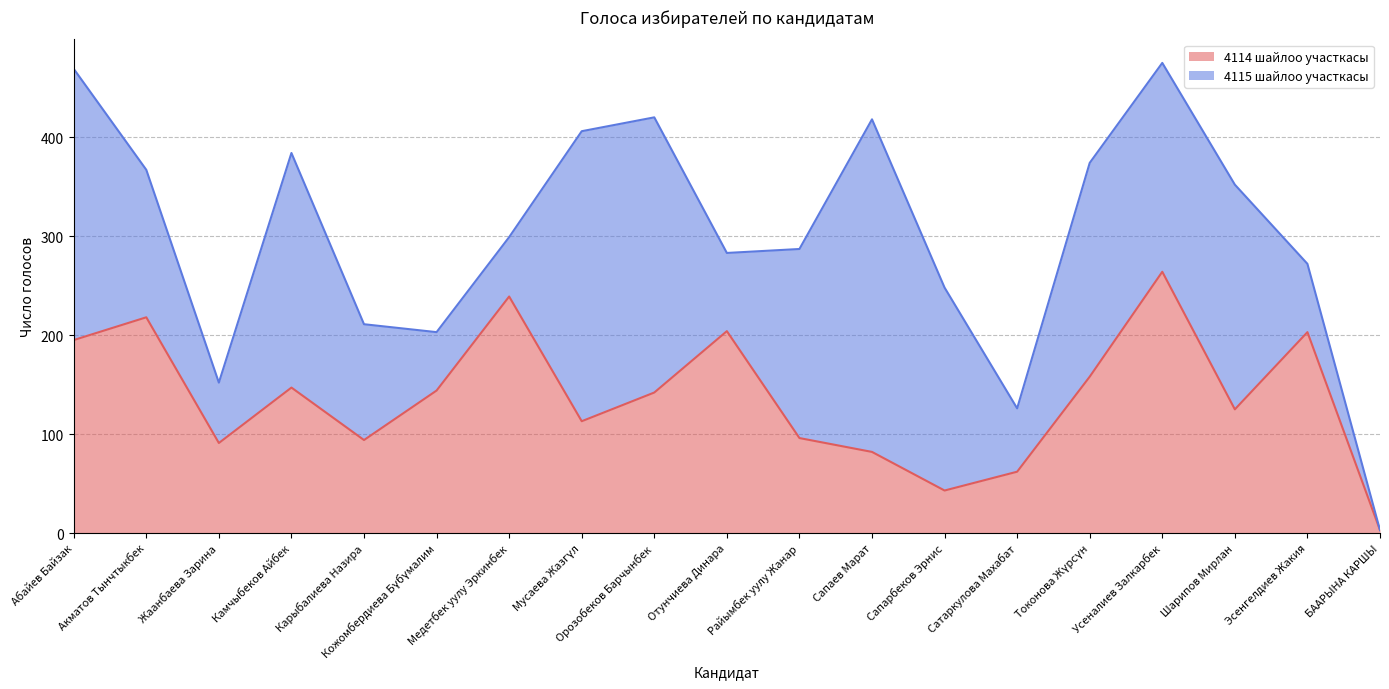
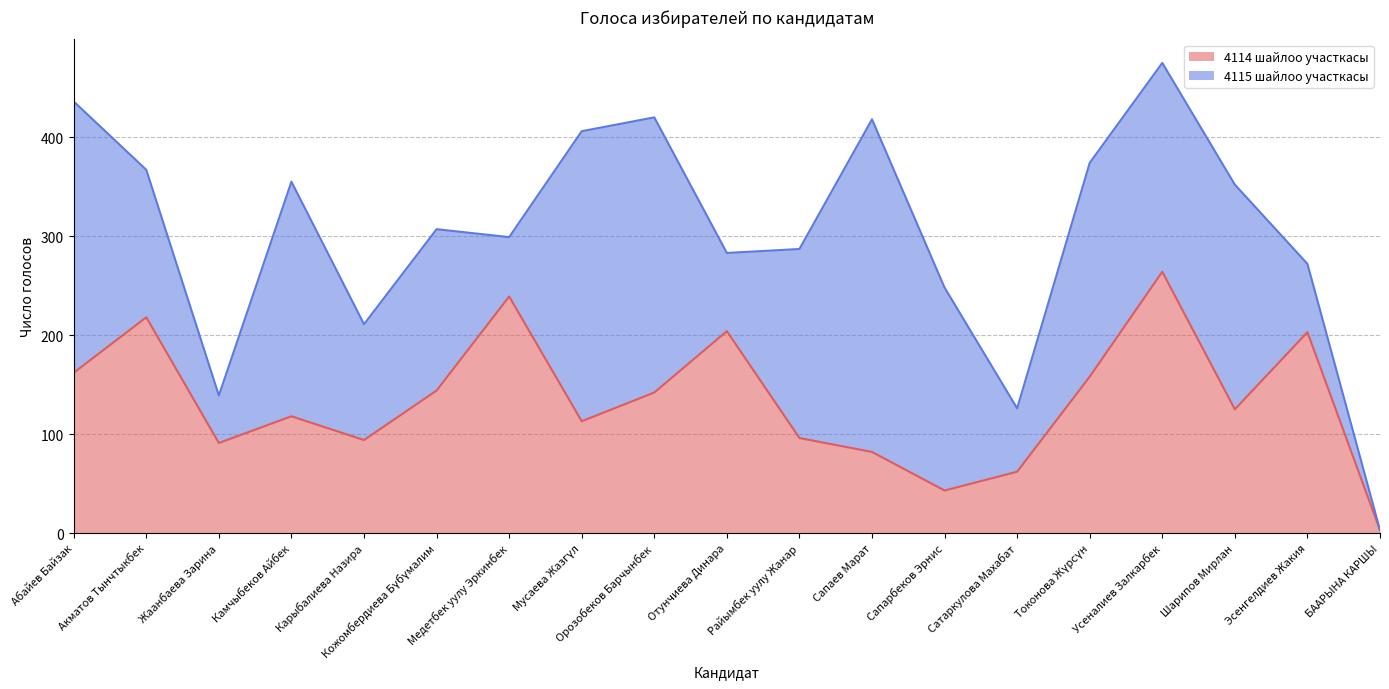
  {
    "4114 шайлоо участкасы": {
-     "Абайев Байзак": 200,
+     "Абайев Байзак": 160,
      "Акматов Тынчтыкбек": 220,
      "Жаанбаева Зарина": 90,
-     "Камчыбеков Айбек": 150,
+     "Камчыбеков Айбек": 120,
      "Карыбалиева Назира": 90,
      "Кожомбердиева Бүбүмалим": 140,
      "Медетбек уулу Эркинбек": 240,
      "Мусаева Жазгүл": 110,
      "Орозобеков Барчынбек": 140,
      "Отунчиева Динара": 200,
      "Райымбек уулу Жанар": 100,
      "Сапаев Марат": 80,
      "Сапарбеков Эрнис": 40,
      "Сатаркулова Махабат": 60,
      "Токонова Жүрсүн": 160,
      "Усеналиев Залкарбек": 260,
      "Шарипов Мирлан": 130,
      "Эсенгелдиев Жакия": 200
    },
    "4115 шайлоо участкасы": {
      "Абайев Байзак": 270,
      "Акматов Тынчтыкбек": 150,
-     "Жаанбаева Зарина": 60,
+     "Жаанбаева Зарина": 50,
      "Камчыбеков Айбек": 240,
      "Карыбалиева Назира": 120,
-     "Кожомбердиева Бүбүмалим": 60,
+     "Кожомбердиева Бүбүмалим": 160,
      "Медетбек уулу Эркинбек": 60,
      "Мусаева Жазгүл": 290,
      "Орозобеков Барчынбек": 280,
      "Отунчиева Динара": 80,
      "Райымбек уулу Жанар": 190,
      "Сапаев Марат": 340,
      "Сапарбеков Эрнис": 210,
      "Сатаркулова Махабат": 60,
      "Токонова Жүрсүн": 220,
      "Усеналиев Залкарбек": 210,
      "Шарипов Мирлан": 230,
      "Эсенгелдиев Жакия": 70
    }
  }
